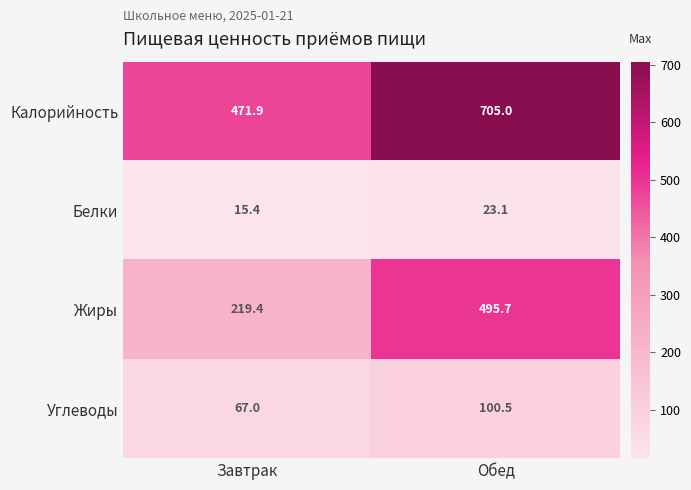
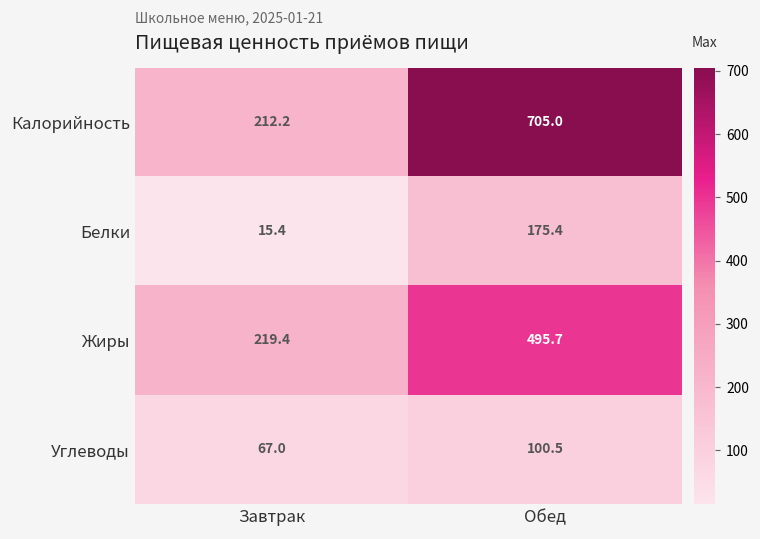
  {
    "Калорийность": {
-     "Завтрак": 471.9,
+     "Завтрак": 212.2,
      "Обед": 705.0
    },
    "Белки": {
      "Завтрак": 15.4,
-     "Обед": 23.1
+     "Обед": 175.4
    },
    "Жиры": {
      "Завтрак": 219.4,
      "Обед": 495.7
    },
    "Углеводы": {
      "Завтрак": 67.0,
      "Обед": 100.5
    }
  }
